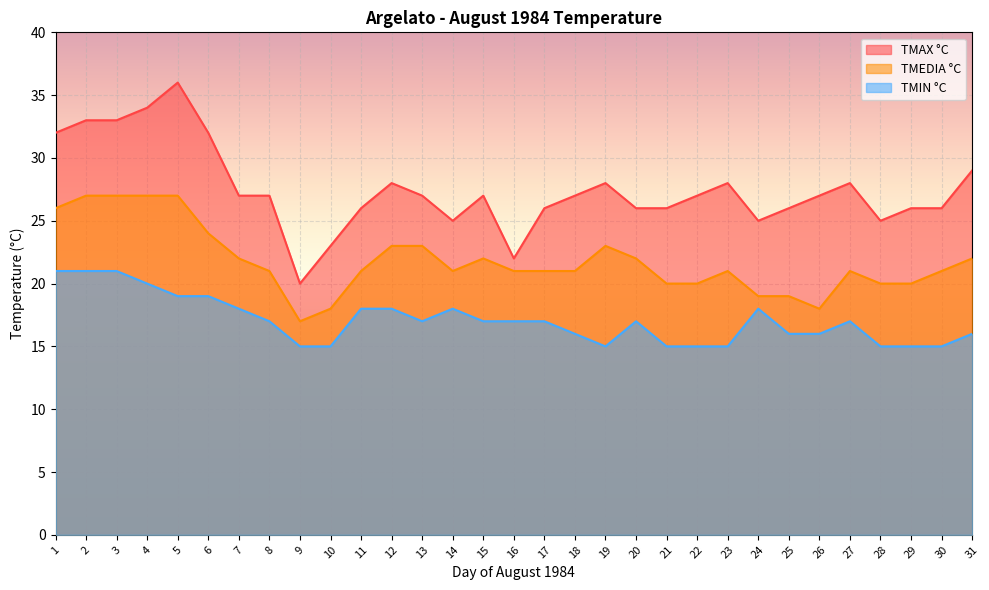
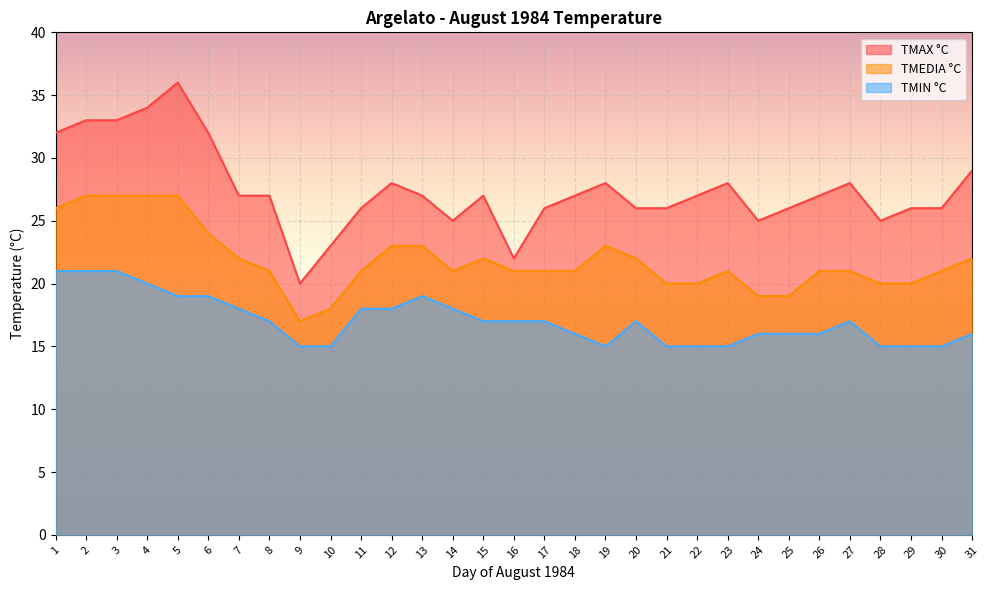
  {
    "TMAX °C": {
      "1": 32,
      "2": 33,
      "3": 33,
      "4": 34,
      "5": 36,
      "6": 32,
      "7": 27,
      "8": 27,
      "9": 20,
      "10": 23,
      "11": 26,
      "12": 28,
      "13": 27,
      "14": 25,
      "15": 27,
      "16": 22,
      "17": 26,
      "18": 27,
      "19": 28,
      "20": 26,
      "21": 26,
      "22": 27,
      "23": 28,
      "24": 25,
      "25": 26,
      "26": 27,
      "27": 28,
      "28": 25,
      "29": 26,
      "30": 26,
      "31": 29
    },
    "TMEDIA °C": {
      "1": 26,
      "2": 27,
      "3": 27,
      "4": 27,
      "5": 27,
      "6": 24,
      "7": 22,
      "8": 21,
      "9": 17,
      "10": 18,
      "11": 21,
      "12": 23,
      "13": 23,
      "14": 21,
      "15": 22,
      "16": 21,
      "17": 21,
      "18": 21,
      "19": 23,
      "20": 22,
      "21": 20,
      "22": 20,
      "23": 21,
      "24": 19,
      "25": 19,
-     "26": 18,
+     "26": 21,
      "27": 21,
      "28": 20,
      "29": 20,
      "30": 21,
      "31": 22
    },
    "TMIN °C": {
      "1": 21,
      "2": 21,
      "3": 21,
      "4": 20,
      "5": 19,
      "6": 19,
      "7": 18,
      "8": 17,
      "9": 15,
      "10": 15,
      "11": 18,
      "12": 18,
-     "13": 17,
+     "13": 19,
      "14": 18,
      "15": 17,
      "16": 17,
      "17": 17,
      "18": 16,
      "19": 15,
      "20": 17,
      "21": 15,
      "22": 15,
      "23": 15,
-     "24": 18,
+     "24": 16,
      "25": 16,
      "26": 16,
      "27": 17,
      "28": 15,
      "29": 15,
      "30": 15,
      "31": 16
    }
  }
